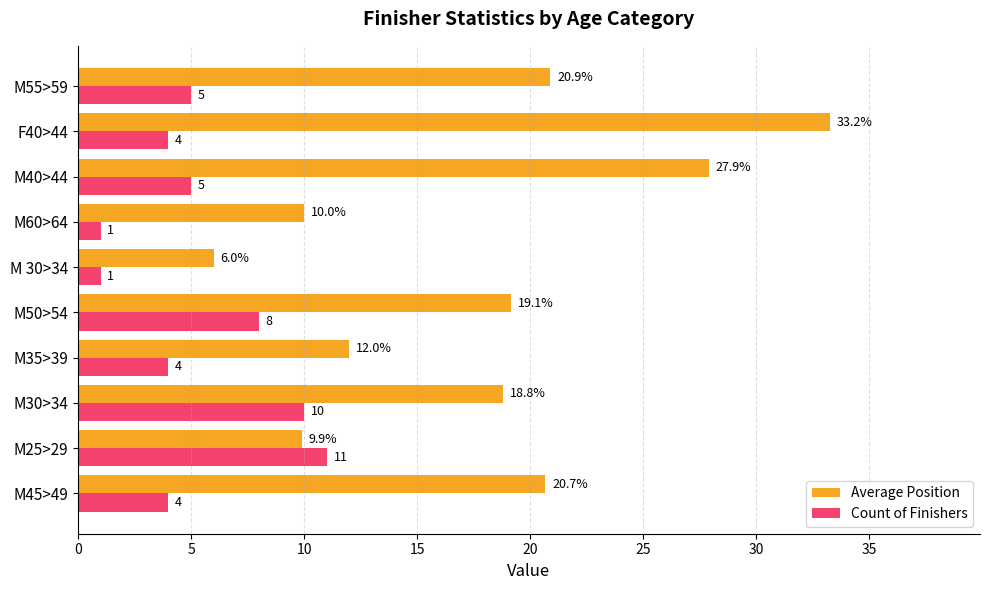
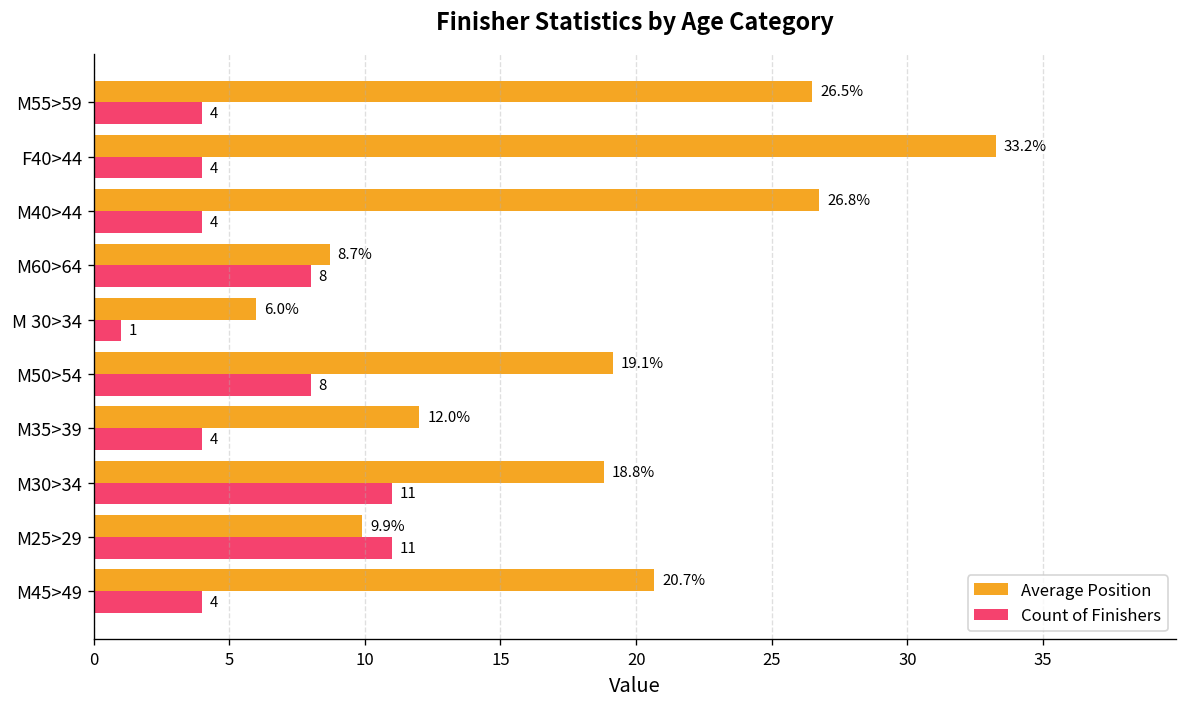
  {
    "Average Position": {
-     "M55>59": "20.9%",
+     "M55>59": "26.5%",
      "F40>44": "33.2%",
-     "M40>44": "27.9%",
-     "M60>64": "10.0%",
+     "M40>44": "26.8%",
+     "M60>64": "8.7%",
      "M 30>34": "6.0%",
      "M50>54": "19.1%",
      "M35>39": "12.0%",
      "M30>34": "18.8%",
      "M25>29": "9.9%",
      "M45>49": "20.7%"
    },
    "Count of Finishers": {
-     "M55>59": "5",
+     "M55>59": "4",
      "F40>44": "4",
-     "M40>44": "5",
-     "M60>64": "1",
+     "M40>44": "4",
+     "M60>64": "8",
      "M 30>34": "1",
      "M50>54": "8",
      "M35>39": "4",
-     "M30>34": "10",
+     "M30>34": "11",
      "M25>29": "11",
      "M45>49": "4"
    }
  }
